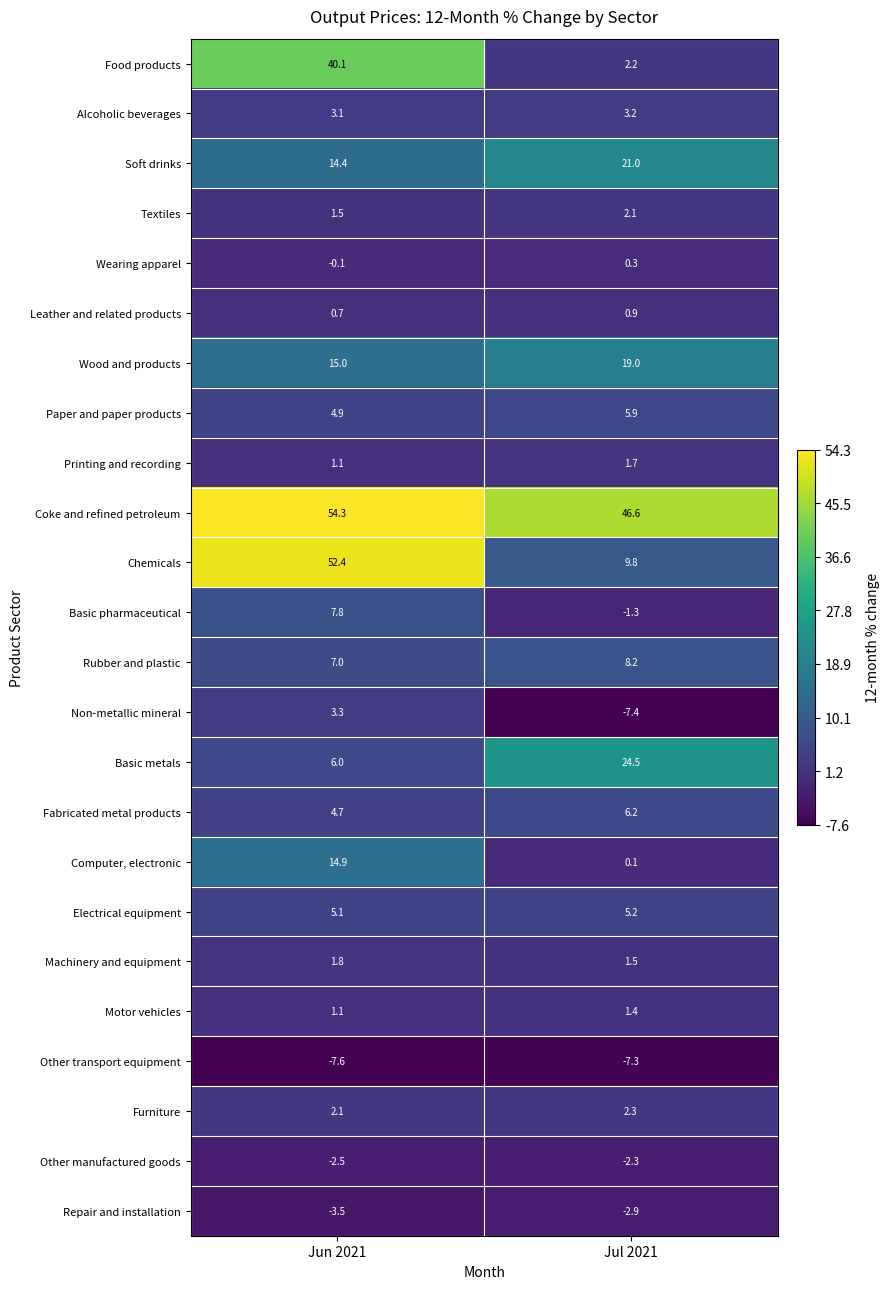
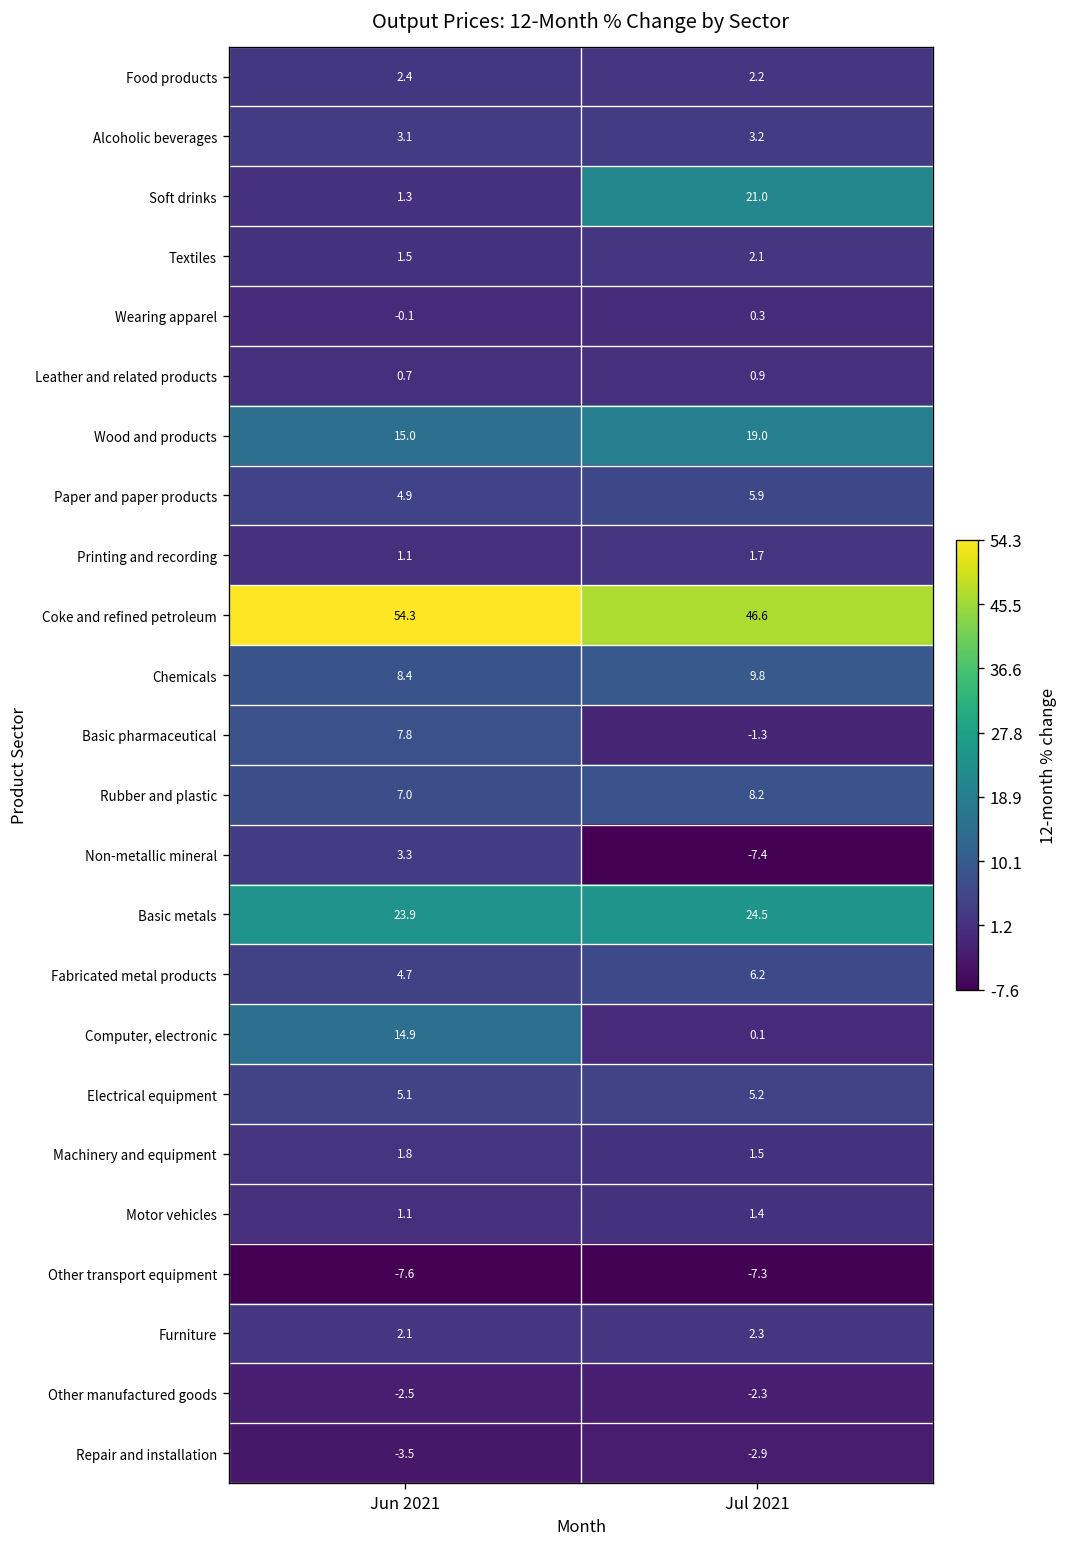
  {
    "Food products": {
-     "Jun 2021": 40.1,
+     "Jun 2021": 2.4,
      "Jul 2021": 2.2
    },
    "Alcoholic beverages": {
      "Jun 2021": 3.1,
      "Jul 2021": 3.2
    },
    "Soft drinks": {
-     "Jun 2021": 14.4,
+     "Jun 2021": 1.3,
      "Jul 2021": 21.0
    },
    "Textiles": {
      "Jun 2021": 1.5,
      "Jul 2021": 2.1
    },
    "Wearing apparel": {
      "Jun 2021": -0.1,
      "Jul 2021": 0.3
    },
    "Leather and related products": {
      "Jun 2021": 0.7,
      "Jul 2021": 0.9
    },
    "Wood and products": {
      "Jun 2021": 15.0,
      "Jul 2021": 19.0
    },
    "Paper and paper products": {
      "Jun 2021": 4.9,
      "Jul 2021": 5.9
    },
    "Printing and recording": {
      "Jun 2021": 1.1,
      "Jul 2021": 1.7
    },
    "Coke and refined petroleum": {
      "Jun 2021": 54.3,
      "Jul 2021": 46.6
    },
    "Chemicals": {
-     "Jun 2021": 52.4,
+     "Jun 2021": 8.4,
      "Jul 2021": 9.8
    },
    "Basic pharmaceutical": {
      "Jun 2021": 7.8,
      "Jul 2021": -1.3
    },
    "Rubber and plastic": {
      "Jun 2021": 7.0,
      "Jul 2021": 8.2
    },
    "Non-metallic mineral": {
      "Jun 2021": 3.3,
      "Jul 2021": -7.4
    },
    "Basic metals": {
-     "Jun 2021": 6.0,
+     "Jun 2021": 23.9,
      "Jul 2021": 24.5
    },
    "Fabricated metal products": {
      "Jun 2021": 4.7,
      "Jul 2021": 6.2
    },
    "Computer, electronic": {
      "Jun 2021": 14.9,
      "Jul 2021": 0.1
    },
    "Electrical equipment": {
      "Jun 2021": 5.1,
      "Jul 2021": 5.2
    },
    "Machinery and equipment": {
      "Jun 2021": 1.8,
      "Jul 2021": 1.5
    },
    "Motor vehicles": {
      "Jun 2021": 1.1,
      "Jul 2021": 1.4
    },
    "Other transport equipment": {
      "Jun 2021": -7.6,
      "Jul 2021": -7.3
    },
    "Furniture": {
      "Jun 2021": 2.1,
      "Jul 2021": 2.3
    },
    "Other manufactured goods": {
      "Jun 2021": -2.5,
      "Jul 2021": -2.3
    },
    "Repair and installation": {
      "Jun 2021": -3.5,
      "Jul 2021": -2.9
    }
  }
